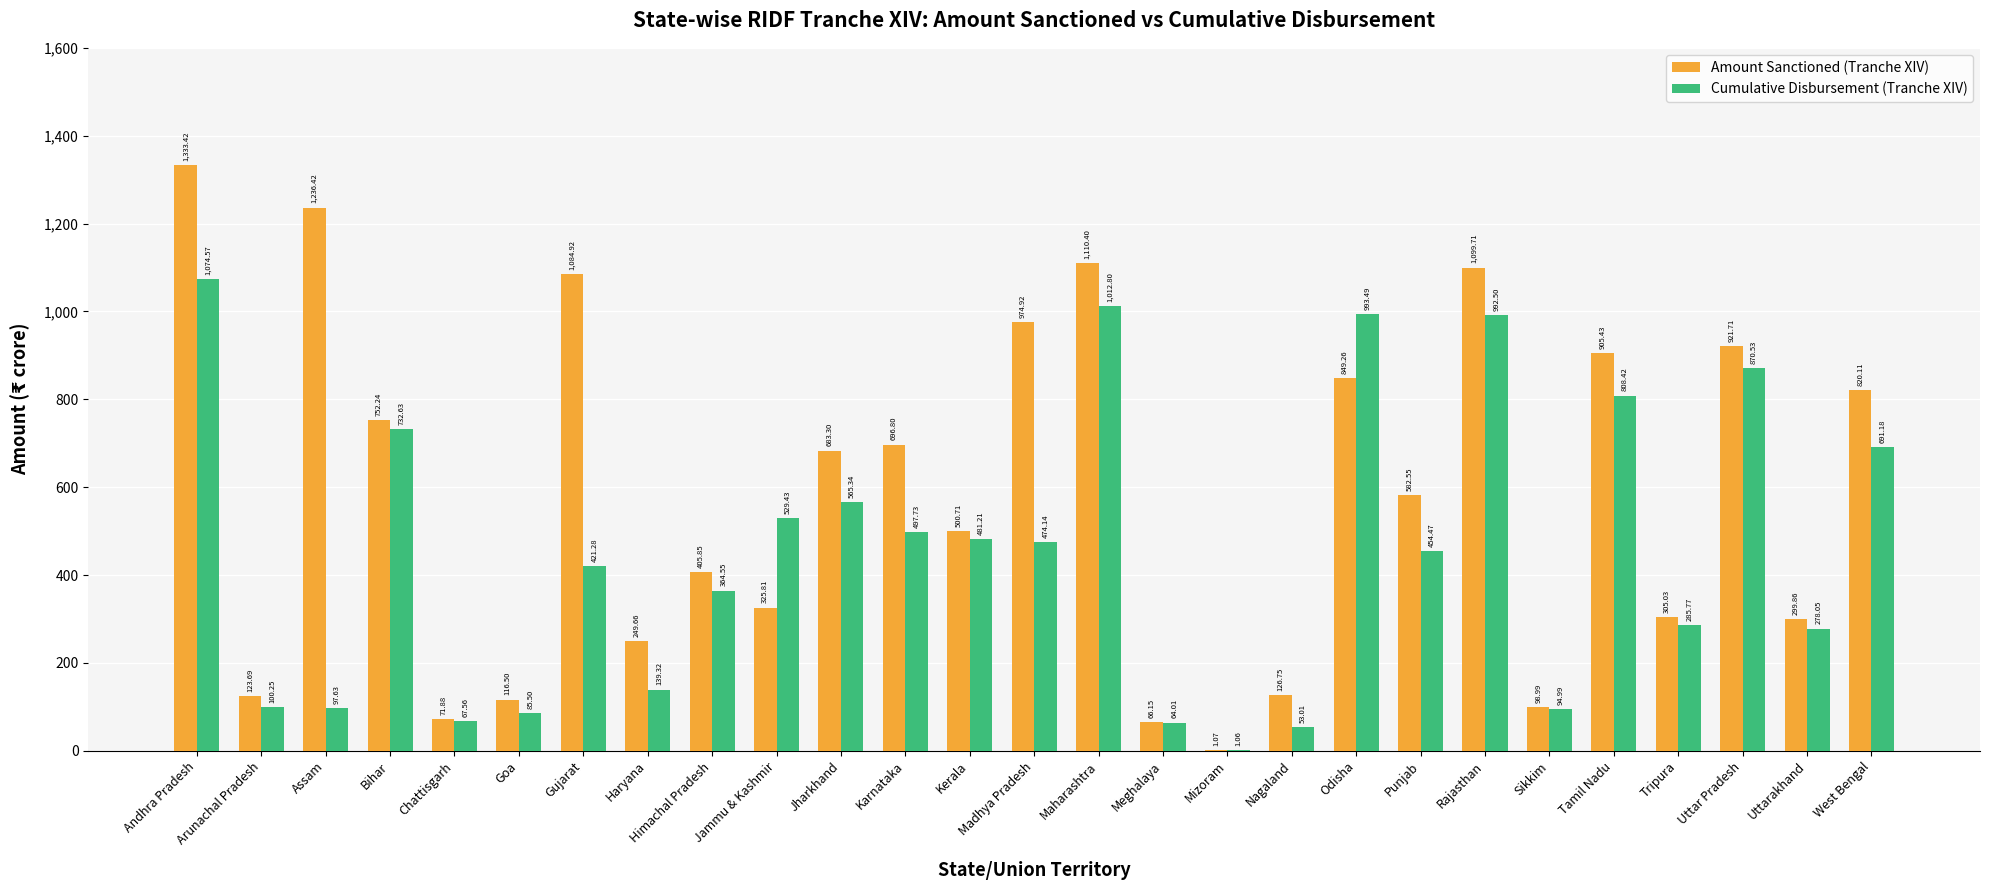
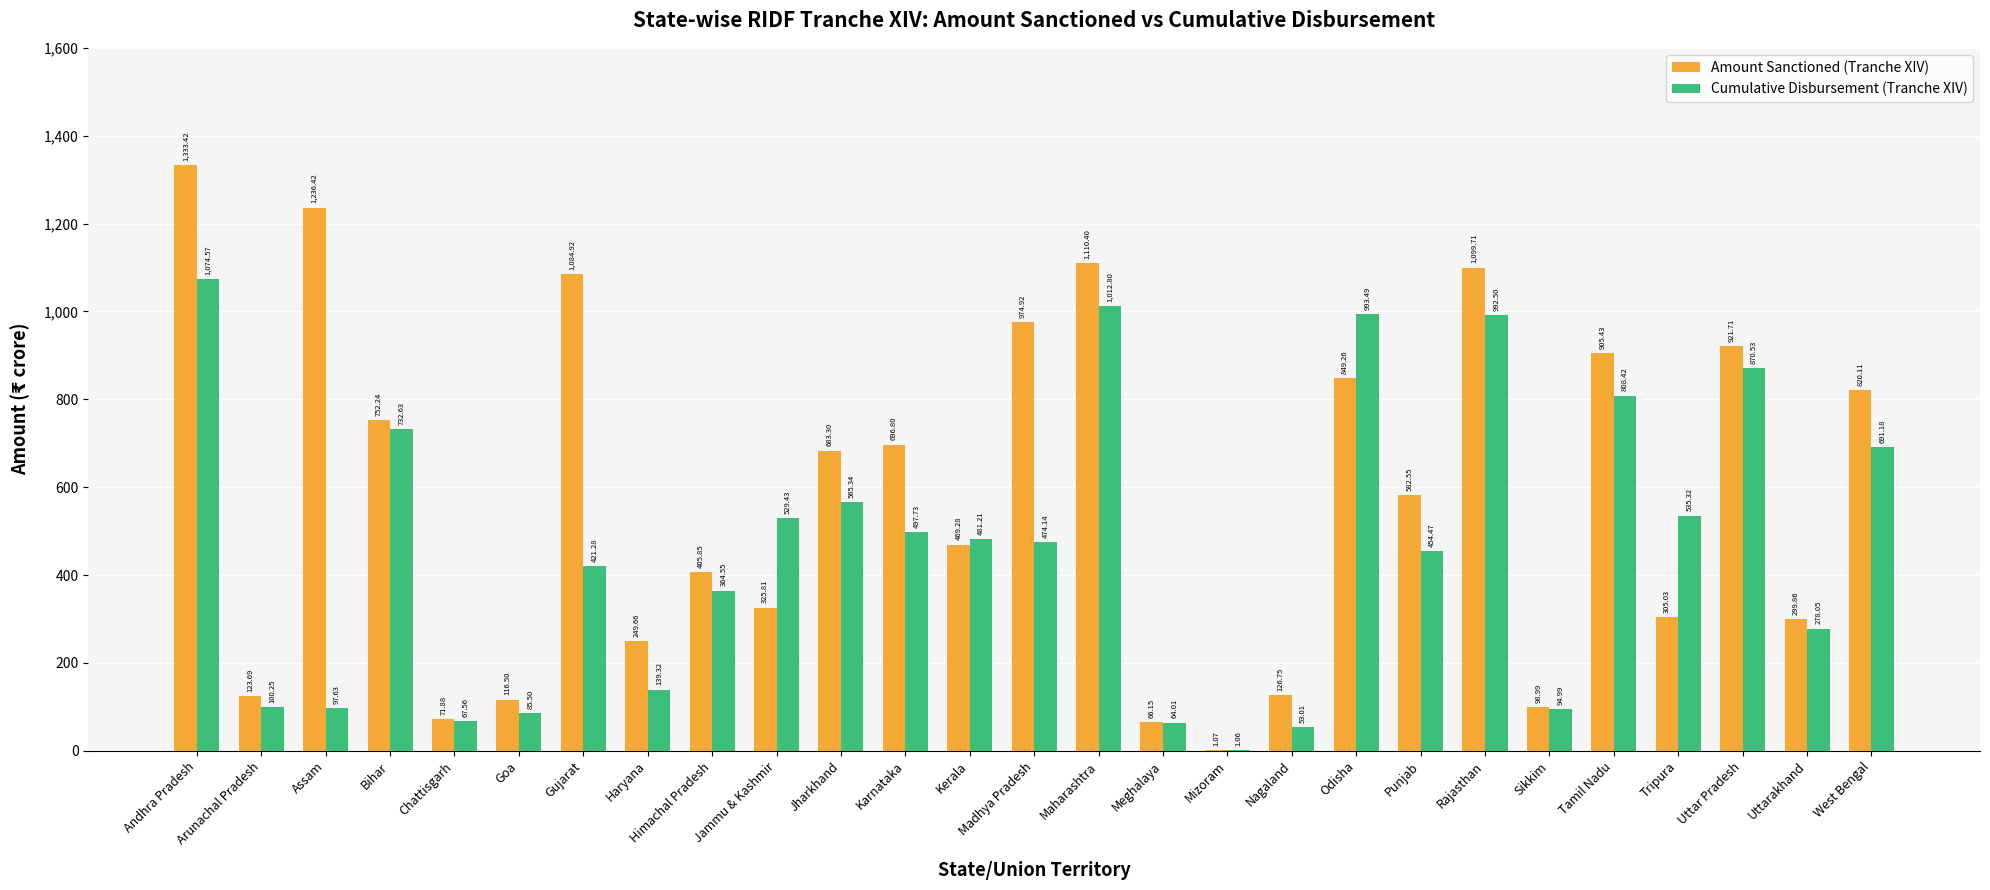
  {
    "Amount Sanctioned (Tranche XIV)": {
      "Andhra Pradesh": "1,333.42",
      "Arunachal Pradesh": "123.69",
      "Assam": "1,236.42",
      "Bihar": "752.24",
      "Chattisgarh": "71.88",
      "Goa": "116.50",
      "Gujarat": "1,084.92",
      "Haryana": "249.66",
      "Himachal Pradesh": "405.85",
      "Jammu & Kashmir": "325.81",
      "Jharkhand": "683.30",
      "Karnataka": "696.80",
-     "Kerala": "500.71",
+     "Kerala": "469.28",
      "Madhya Pradesh": "974.92",
      "Maharashtra": "1,110.40",
      "Meghalaya": "66.15",
      "Mizoram": "1.07",
      "Nagaland": "126.75",
      "Odisha": "849.26",
      "Punjab": "582.55",
      "Rajasthan": "1,099.71",
      "Sikkim": "98.99",
      "Tamil Nadu": "905.43",
      "Tripura": "305.03",
      "Uttar Pradesh": "921.71",
      "Uttarakhand": "299.86",
      "West Bengal": "820.11"
    },
    "Cumulative Disbursement (Tranche XIV)": {
      "Andhra Pradesh": "1,074.57",
      "Arunachal Pradesh": "100.25",
      "Assam": "97.63",
      "Bihar": "732.63",
      "Chattisgarh": "67.56",
      "Goa": "85.50",
      "Gujarat": "421.28",
      "Haryana": "139.32",
      "Himachal Pradesh": "364.55",
      "Jammu & Kashmir": "529.43",
      "Jharkhand": "565.34",
      "Karnataka": "497.73",
      "Kerala": "481.21",
      "Madhya Pradesh": "474.14",
      "Maharashtra": "1,012.80",
      "Meghalaya": "64.01",
      "Mizoram": "1.06",
      "Nagaland": "53.01",
      "Odisha": "993.49",
      "Punjab": "454.47",
      "Rajasthan": "992.50",
      "Sikkim": "94.99",
      "Tamil Nadu": "808.42",
-     "Tripura": "285.77",
+     "Tripura": "535.32",
      "Uttar Pradesh": "870.53",
      "Uttarakhand": "278.05",
      "West Bengal": "691.18"
    }
  }
